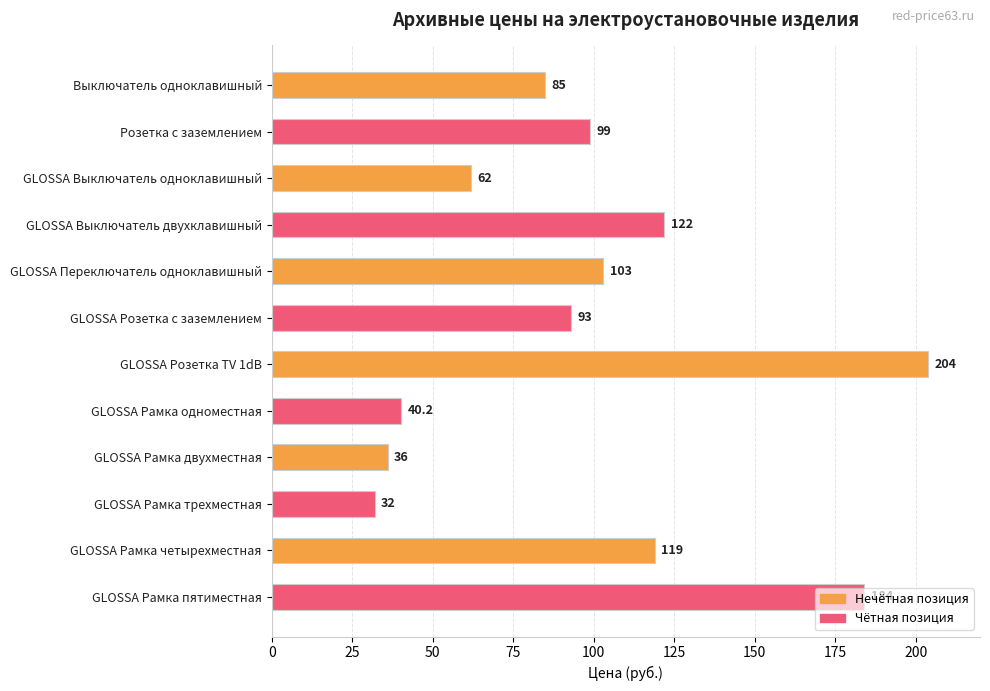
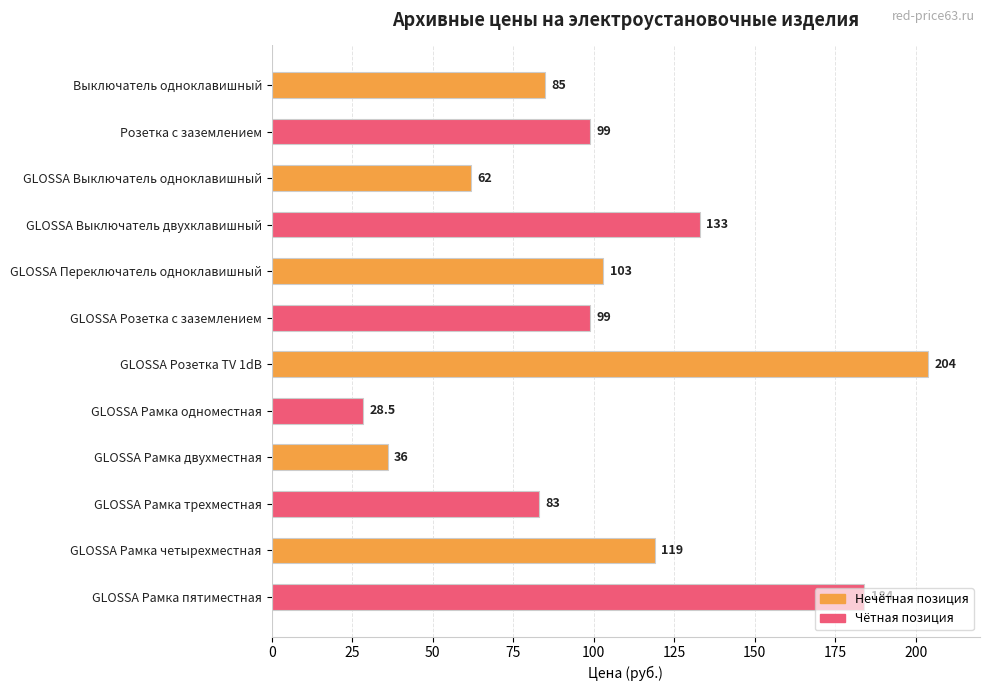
  {
    "Выключатель одноклавишный": 85,
    "Розетка с заземлением": 99,
    "GLOSSA Выключатель одноклавишный": 62,
-   "GLOSSA Выключатель двухклавишный": 122,
+   "GLOSSA Выключатель двухклавишный": 133,
    "GLOSSA Переключатель одноклавишный": 103,
-   "GLOSSA Розетка c заземлением": 93,
+   "GLOSSA Розетка c заземлением": 99,
    "GLOSSA Розетка TV 1dB": 204,
-   "GLOSSA Рамка одноместная": 40.2,
+   "GLOSSA Рамка одноместная": 28.5,
    "GLOSSA Рамка двухместная": 36,
-   "GLOSSA Рамка трехместная": 32,
+   "GLOSSA Рамка трехместная": 83,
    "GLOSSA Рамка четырехместная": 119
  }
